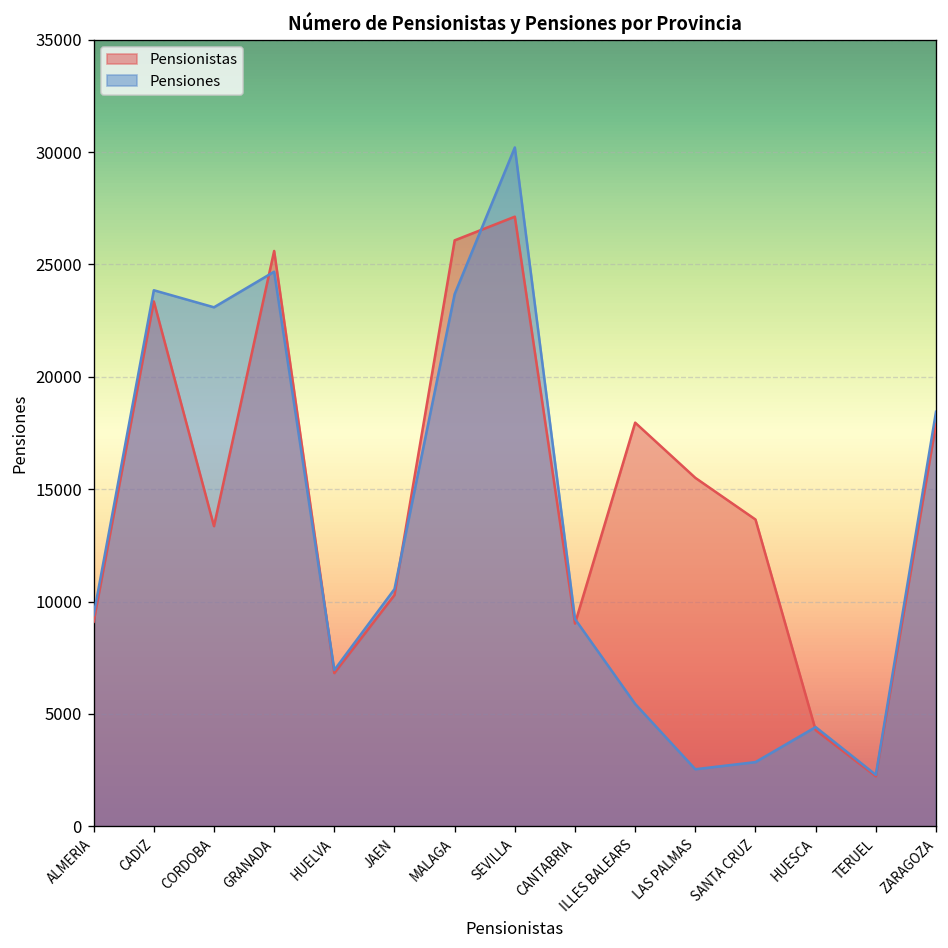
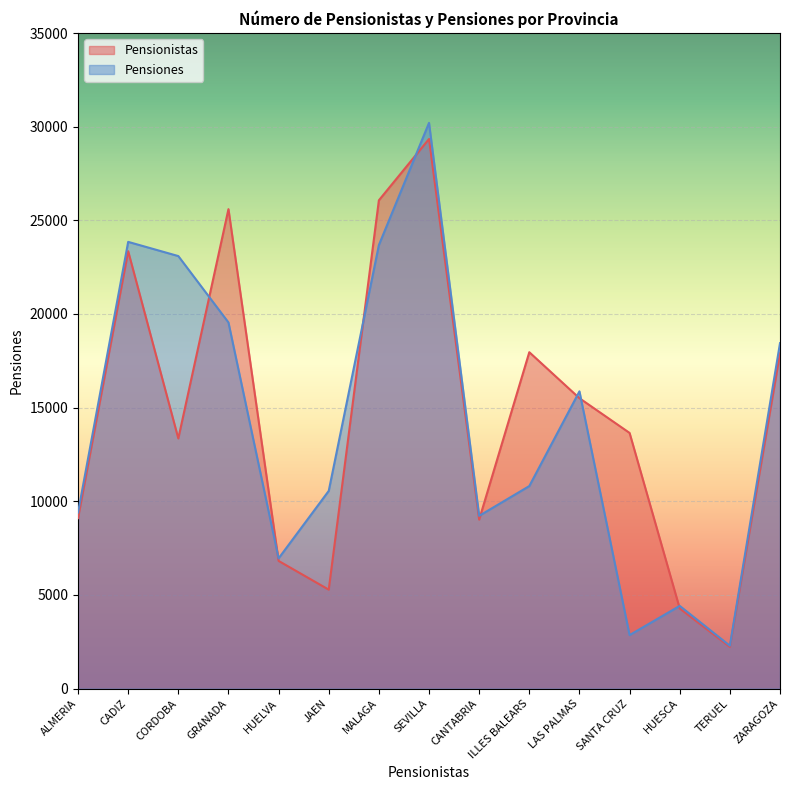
  {
    "Pensionistas": {
      "ALMERIA": 9100,
      "CADIZ": 23400,
      "CORDOBA": 13400,
      "GRANADA": 25600,
-     "JAEN": 10300,
+     "JAEN": 5300,
      "MALAGA": 26100,
-     "SEVILLA": 27100,
+     "SEVILLA": 29300,
      "CANTABRIA": 9000,
      "ILLES BALEARS": 18000,
      "LAS PALMAS": 15500,
      "SANTA CRUZ": 13700,
      "HUESCA": 4300,
      "ZARAGOZA": 17900
    },
    "Pensiones": {
      "ALMERIA": 9400,
      "CADIZ": 23900,
      "CORDOBA": 23100,
-     "GRANADA": 24700,
+     "GRANADA": 19500,
      "JAEN": 10600,
      "MALAGA": 23700,
      "SEVILLA": 30200,
      "CANTABRIA": 9200,
-     "ILLES BALEARS": 5400,
-     "LAS PALMAS": 2500,
+     "ILLES BALEARS": 10800,
+     "LAS PALMAS": 15900,
      "SANTA CRUZ": 2900,
      "HUESCA": 4400,
      "ZARAGOZA": 18400
    }
  }
